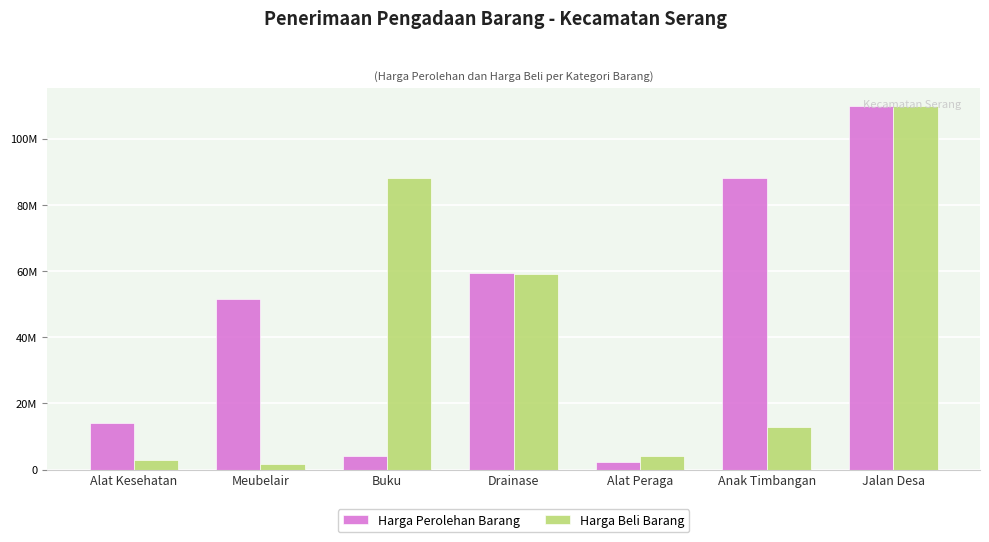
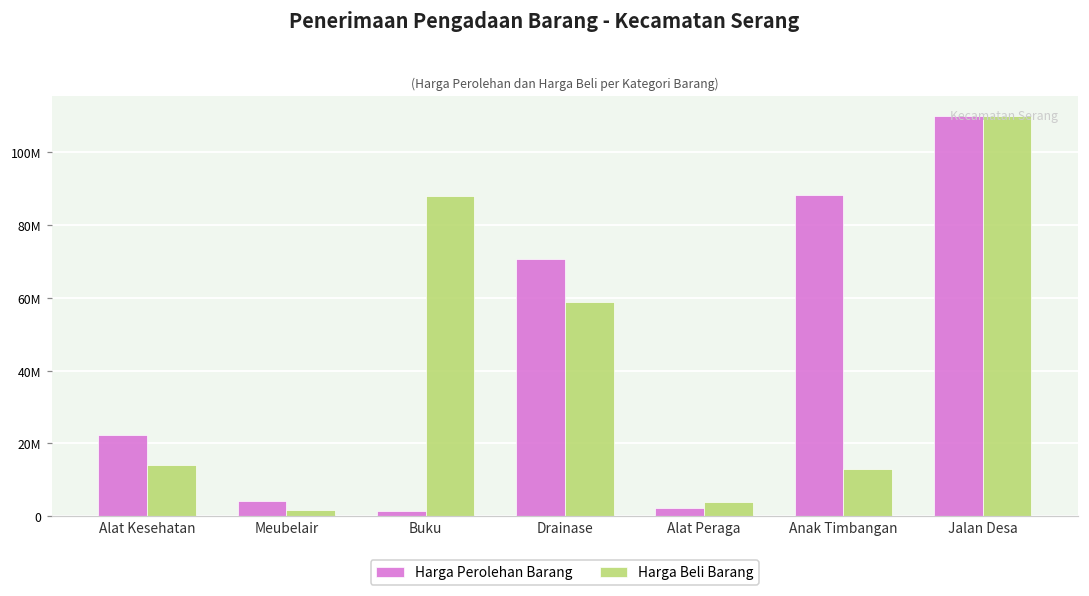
  {
    "Harga Perolehan Barang": {
-     "Alat Kesehatan": 14000000,
-     "Meubelair": 51000000,
-     "Buku": 4000000,
-     "Drainase": 60000000,
+     "Alat Kesehatan": 22000000,
+     "Meubelair": 4000000,
+     "Buku": 2000000,
+     "Drainase": 71000000,
      "Alat Peraga": 2000000,
      "Anak Timbangan": 88000000,
      "Jalan Desa": 110000000
    },
    "Harga Beli Barang": {
-     "Alat Kesehatan": 3000000,
+     "Alat Kesehatan": 14000000,
      "Meubelair": 2000000,
      "Buku": 88000000,
      "Drainase": 59000000,
      "Alat Peraga": 4000000,
      "Anak Timbangan": 13000000,
      "Jalan Desa": 110000000
    }
  }
